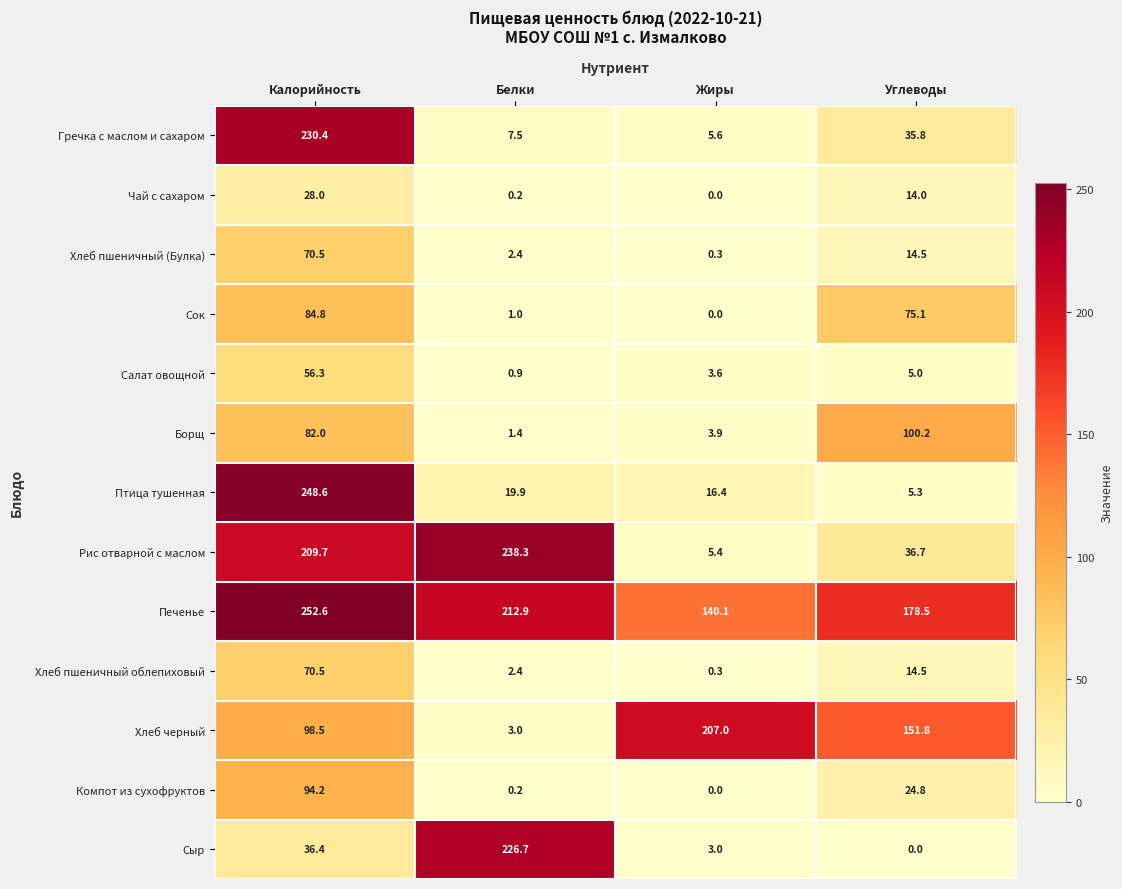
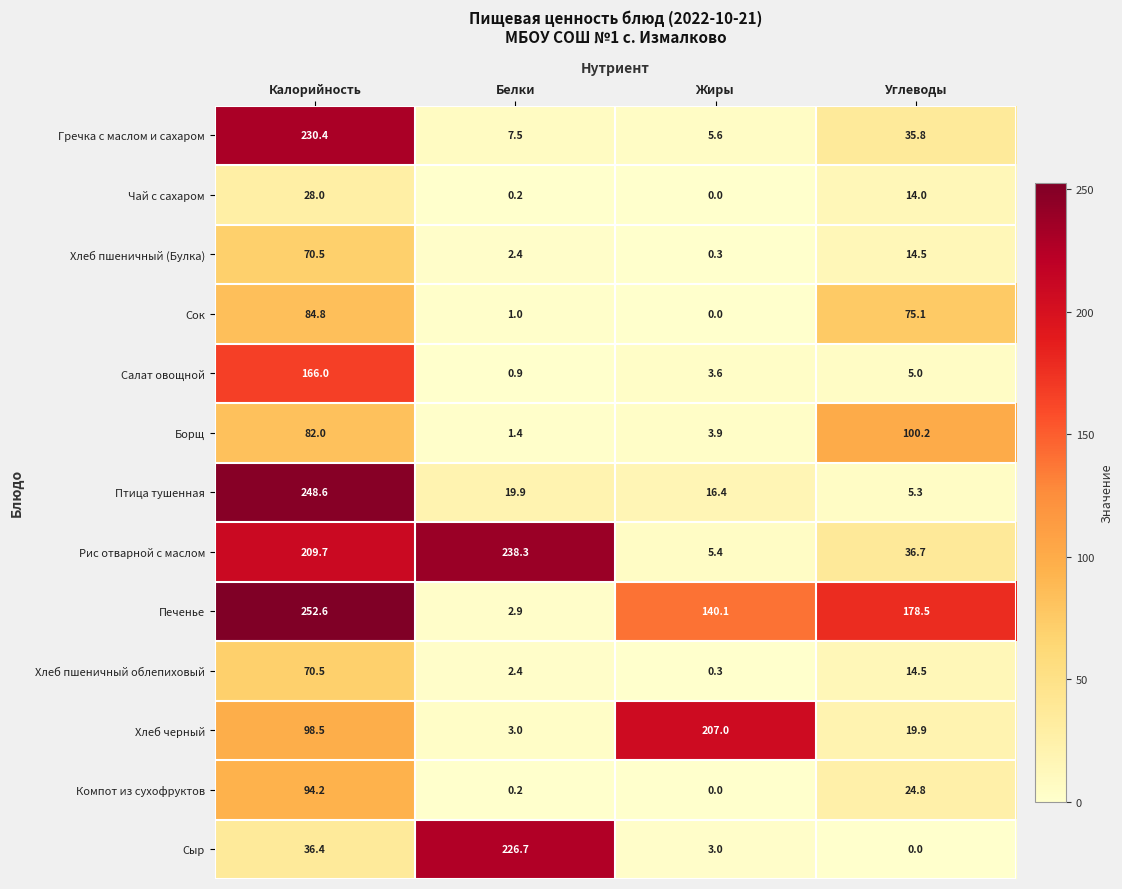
  {
    "Гречка с маслом и сахаром": {
      "Калорийность": 230.4,
      "Белки": 7.5,
      "Жиры": 5.6,
      "Углеводы": 35.8
    },
    "Чай с сахаром": {
      "Калорийность": 28.0,
      "Белки": 0.2,
      "Жиры": 0.0,
      "Углеводы": 14.0
    },
    "Хлеб пшеничный (Булка)": {
      "Калорийность": 70.5,
      "Белки": 2.4,
      "Жиры": 0.3,
      "Углеводы": 14.5
    },
    "Сок": {
      "Калорийность": 84.8,
      "Белки": 1.0,
      "Жиры": 0.0,
      "Углеводы": 75.1
    },
    "Салат овощной": {
-     "Калорийность": 56.3,
+     "Калорийность": 166.0,
      "Белки": 0.9,
      "Жиры": 3.6,
      "Углеводы": 5.0
    },
    "Борщ": {
      "Калорийность": 82.0,
      "Белки": 1.4,
      "Жиры": 3.9,
      "Углеводы": 100.2
    },
    "Птица тушенная": {
      "Калорийность": 248.6,
      "Белки": 19.9,
      "Жиры": 16.4,
      "Углеводы": 5.3
    },
    "Рис отварной с маслом": {
      "Калорийность": 209.7,
      "Белки": 238.3,
      "Жиры": 5.4,
      "Углеводы": 36.7
    },
    "Печенье": {
      "Калорийность": 252.6,
-     "Белки": 212.9,
+     "Белки": 2.9,
      "Жиры": 140.1,
      "Углеводы": 178.5
    },
    "Хлеб пшеничный облепиховый": {
      "Калорийность": 70.5,
      "Белки": 2.4,
      "Жиры": 0.3,
      "Углеводы": 14.5
    },
    "Хлеб черный": {
      "Калорийность": 98.5,
      "Белки": 3.0,
      "Жиры": 207.0,
-     "Углеводы": 151.8
+     "Углеводы": 19.9
    },
    "Компот из сухофруктов": {
      "Калорийность": 94.2,
      "Белки": 0.2,
      "Жиры": 0.0,
      "Углеводы": 24.8
    },
    "Сыр": {
      "Калорийность": 36.4,
      "Белки": 226.7,
      "Жиры": 3.0,
      "Углеводы": 0.0
    }
  }
